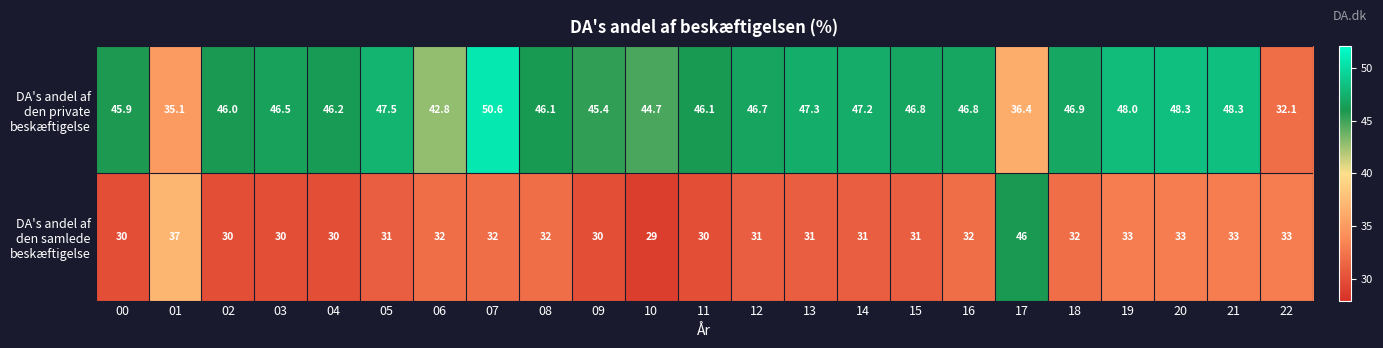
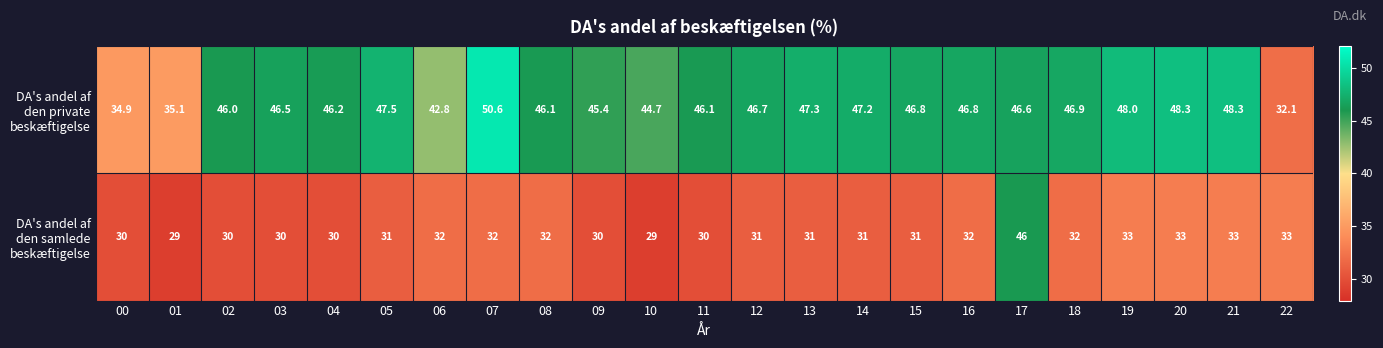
  {
    "DA's andel af den private beskæftigelse": {
-     "00": 45.9,
+     "00": 34.9,
      "01": 35.1,
      "02": 46.0,
      "03": 46.5,
      "04": 46.2,
      "05": 47.5,
      "06": 42.8,
      "07": 50.6,
      "08": 46.1,
      "09": 45.4,
      "10": 44.7,
      "11": 46.1,
      "12": 46.7,
      "13": 47.3,
      "14": 47.2,
      "15": 46.8,
      "16": 46.8,
-     "17": 36.4,
+     "17": 46.6,
      "18": 46.9,
      "19": 48.0,
      "20": 48.3,
      "21": 48.3,
      "22": 32.1
    },
    "DA's andel af den samlede beskæftigelse": {
      "00": 30,
-     "01": 37,
+     "01": 29,
      "02": 30,
      "03": 30,
      "04": 30,
      "05": 31,
      "06": 32,
      "07": 32,
      "08": 32,
      "09": 30,
      "10": 29,
      "11": 30,
      "12": 31,
      "13": 31,
      "14": 31,
      "15": 31,
      "16": 32,
      "17": 46,
      "18": 32,
      "19": 33,
      "20": 33,
      "21": 33,
      "22": 33
    }
  }
